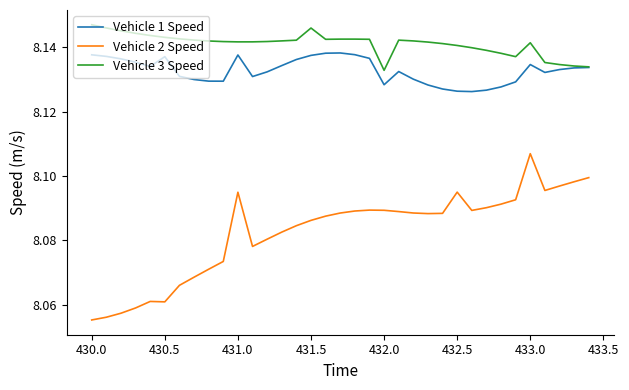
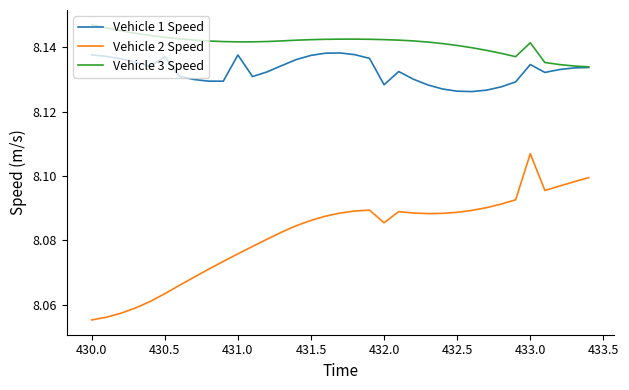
  {
    "Vehicle 1 Speed": {
      "431.0": 8.138,
      "431.5": 8.137,
      "432.0": 8.128,
      "432.5": 8.126,
      "433.0": 8.135
    },
    "Vehicle 2 Speed": {
      "430.0": 8.055,
-     "430.5": 8.061,
-     "431.0": 8.095,
+     "430.5": 8.063,
+     "431.0": 8.076,
      "431.5": 8.086,
-     "432.0": 8.089,
-     "432.5": 8.095,
+     "432.0": 8.085,
+     "432.5": 8.089,
      "433.0": 8.107
    },
    "Vehicle 3 Speed": {
      "431.0": 8.142,
-     "431.5": 8.146,
-     "432.0": 8.133,
+     "431.5": 8.142,
+     "432.0": 8.142,
      "432.5": 8.141,
      "433.0": 8.141
    }
  }
